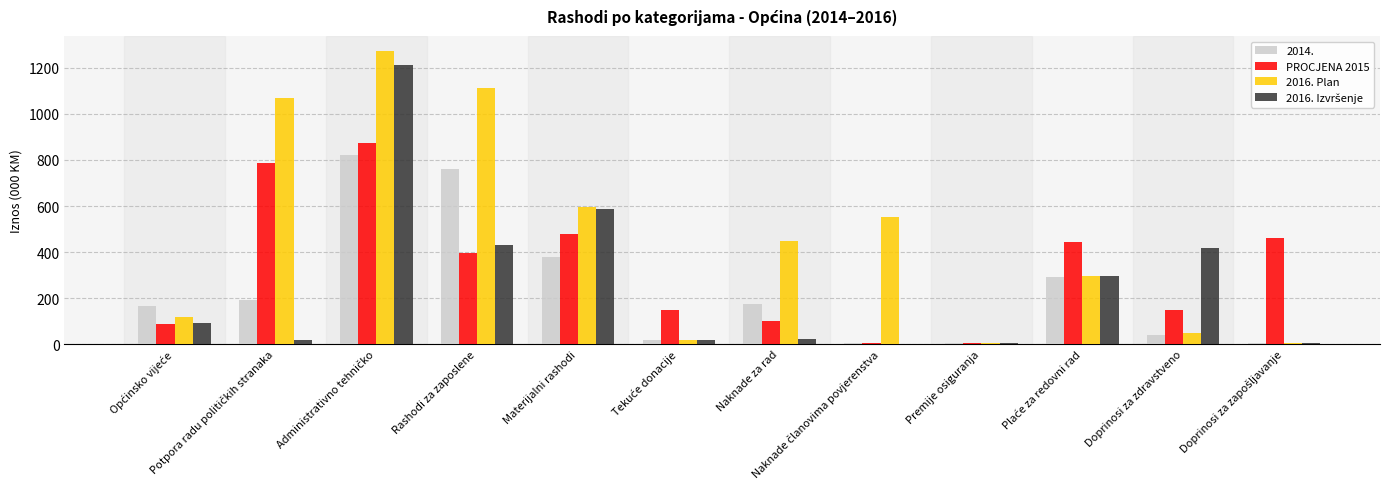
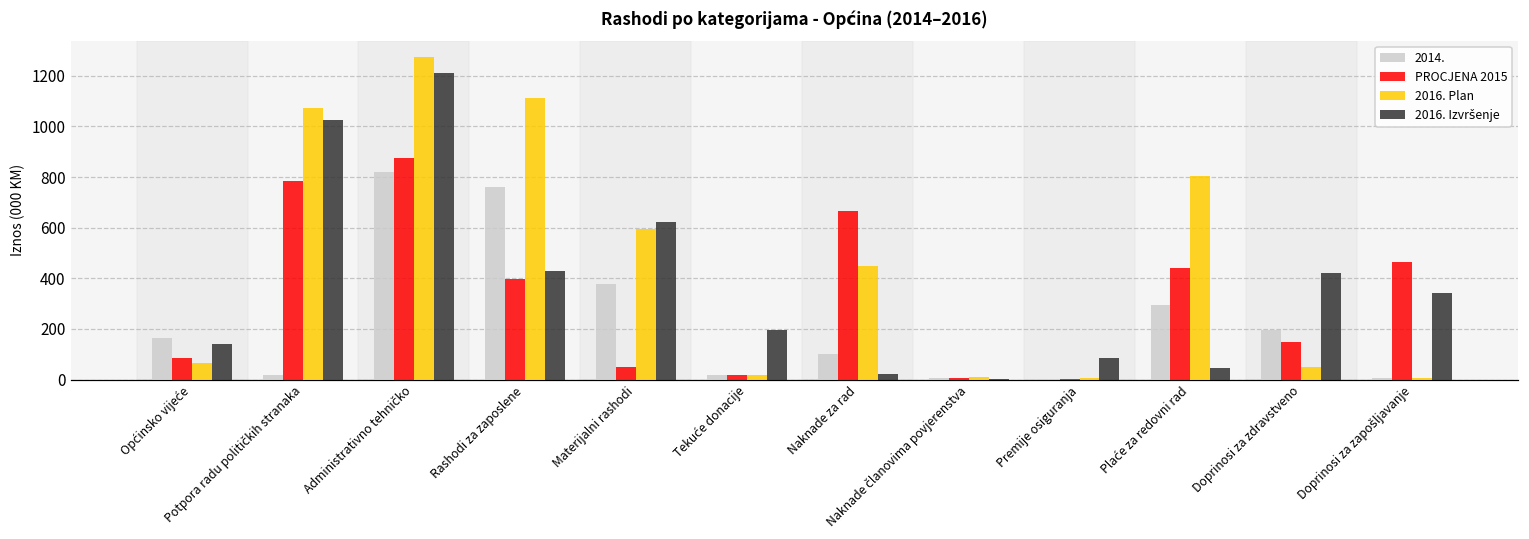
  {
    "2014.": {
      "Općinsko vijeće": 160,
-     "Potpora radu političkih stranaka": 190,
+     "Potpora radu političkih stranaka": 20,
      "Administrativno tehničko": 820,
      "Rashodi za zaposlene": 760,
      "Materijalni rashodi": 380,
      "Tekuće donacije": 20,
-     "Naknade za rad": 170,
+     "Naknade za rad": 100,
      "Plaće za redovni rad": 290,
-     "Doprinosi za zdravstveno": 40
+     "Doprinosi za zdravstveno": 200
    },
    "PROCJENA 2015": {
      "Općinsko vijeće": 90,
      "Potpora radu političkih stranaka": 790,
      "Administrativno tehničko": 870,
      "Rashodi za zaposlene": 400,
-     "Materijalni rashodi": 480,
-     "Tekuće donacije": 150,
-     "Naknade za rad": 100,
+     "Materijalni rashodi": 50,
+     "Tekuće donacije": 20,
+     "Naknade za rad": 670,
      "Plaće za redovni rad": 440,
      "Doprinosi za zdravstveno": 150,
      "Doprinosi za zapošljavanje": 460
    },
    "2016. Plan": {
-     "Općinsko vijeće": 120,
+     "Općinsko vijeće": 60,
      "Potpora radu političkih stranaka": 1070,
      "Administrativno tehničko": 1280,
      "Rashodi za zaposlene": 1110,
      "Materijalni rashodi": 590,
      "Tekuće donacije": 20,
      "Naknade za rad": 450,
-     "Naknade članovima povjerenstva": 550,
-     "Plaće za redovni rad": 300,
+     "Naknade članovima povjerenstva": 10,
+     "Plaće za redovni rad": 800,
      "Doprinosi za zdravstveno": 50
    },
    "2016. Izvršenje": {
-     "Općinsko vijeće": 90,
-     "Potpora radu političkih stranaka": 20,
+     "Općinsko vijeće": 140,
+     "Potpora radu političkih stranaka": 1030,
      "Administrativno tehničko": 1210,
      "Rashodi za zaposlene": 430,
-     "Materijalni rashodi": 590,
-     "Tekuće donacije": 20,
+     "Materijalni rashodi": 620,
+     "Tekuće donacije": 200,
      "Naknade za rad": 20,
-     "Premije osiguranja": 10,
-     "Plaće za redovni rad": 290,
+     "Premije osiguranja": 90,
+     "Plaće za redovni rad": 50,
      "Doprinosi za zdravstveno": 420,
-     "Doprinosi za zapošljavanje": 0
+     "Doprinosi za zapošljavanje": 340
    }
  }
